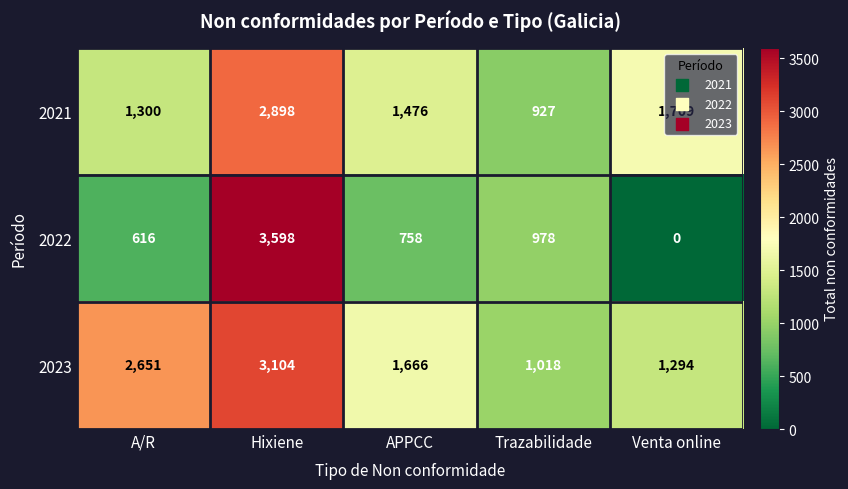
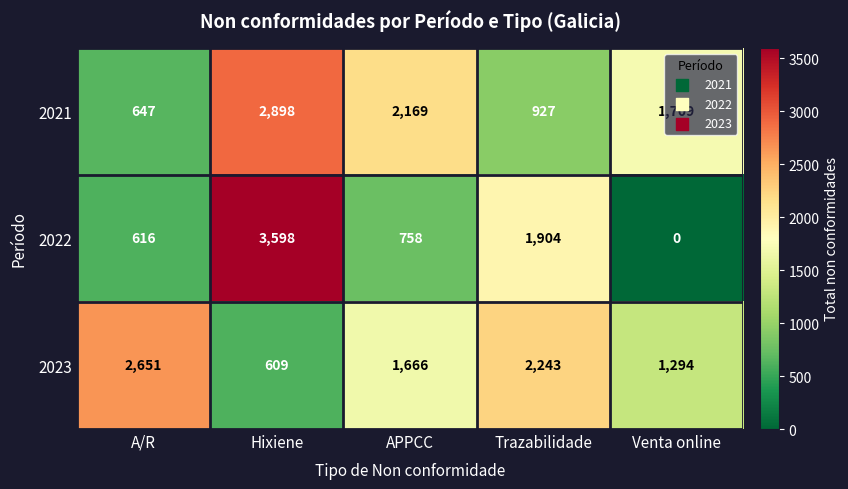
  {
    "2021": {
-     "A/R": "1,300",
+     "A/R": "647",
      "Hixiene": "2,898",
-     "APPCC": "1,476",
+     "APPCC": "2,169",
      "Trazabilidade": "927"
    },
    "2022": {
      "A/R": "616",
      "Hixiene": "3,598",
      "APPCC": "758",
-     "Trazabilidade": "978",
+     "Trazabilidade": "1,904",
      "Venta online": "0"
    },
    "2023": {
      "A/R": "2,651",
-     "Hixiene": "3,104",
+     "Hixiene": "609",
      "APPCC": "1,666",
-     "Trazabilidade": "1,018",
+     "Trazabilidade": "2,243",
      "Venta online": "1,294"
    }
  }
